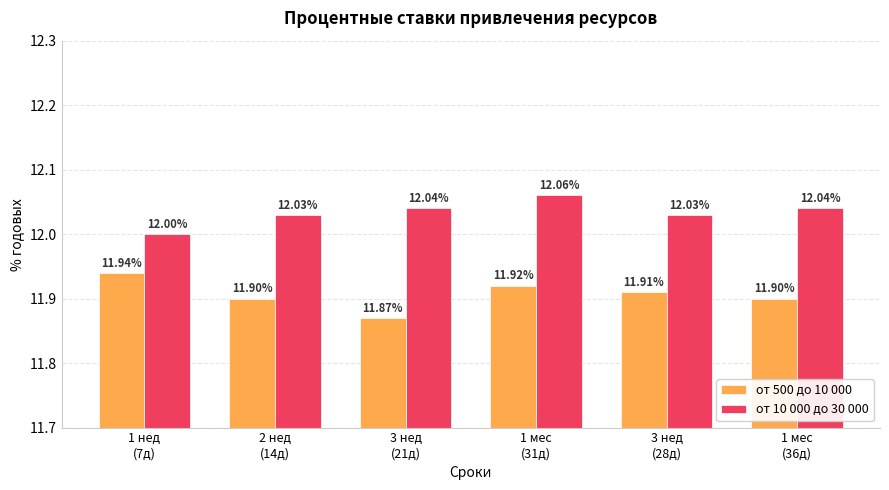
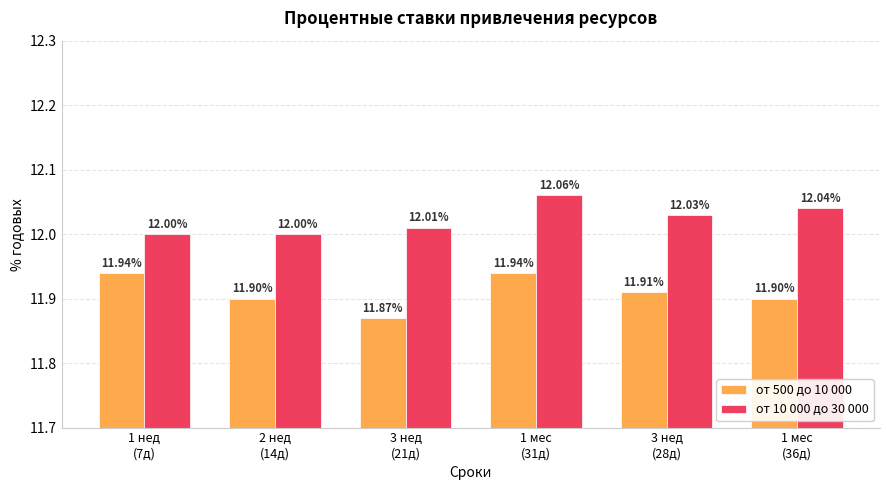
  {
    "от 500 до 10 000": {
      "1 нед (7д)": "11.94%",
      "2 нед (14д)": "11.90%",
      "3 нед (21д)": "11.87%",
-     "1 мес (31д)": "11.92%",
+     "1 мес (31д)": "11.94%",
      "3 нед (28д)": "11.91%",
      "1 мес (36д)": "11.90%"
    },
    "от 10 000 до 30 000": {
      "1 нед (7д)": "12.00%",
-     "2 нед (14д)": "12.03%",
-     "3 нед (21д)": "12.04%",
+     "2 нед (14д)": "12.00%",
+     "3 нед (21д)": "12.01%",
      "1 мес (31д)": "12.06%",
      "3 нед (28д)": "12.03%",
      "1 мес (36д)": "12.04%"
    }
  }
